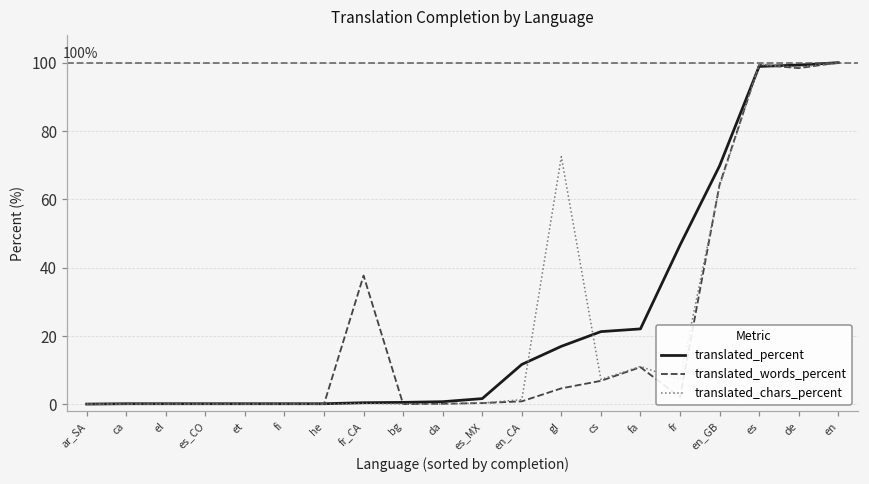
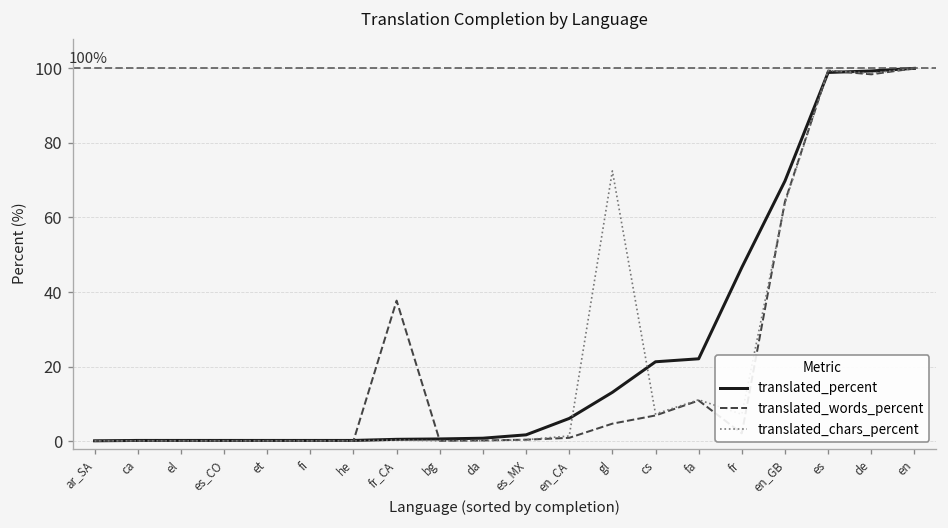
  {
    "translated_percent": {
      "es_MX": 2,
-     "en_CA": 12,
-     "gl": 17,
+     "en_CA": 6,
+     "gl": 13,
      "cs": 21,
      "fa": 22,
      "fr": 47,
      "en_GB": 70
    },
    "translated_words_percent": {
      "fr_CA": 38,
      "gl": 5
    },
    "translated_chars_percent": {
      "gl": 73
    }
  }
